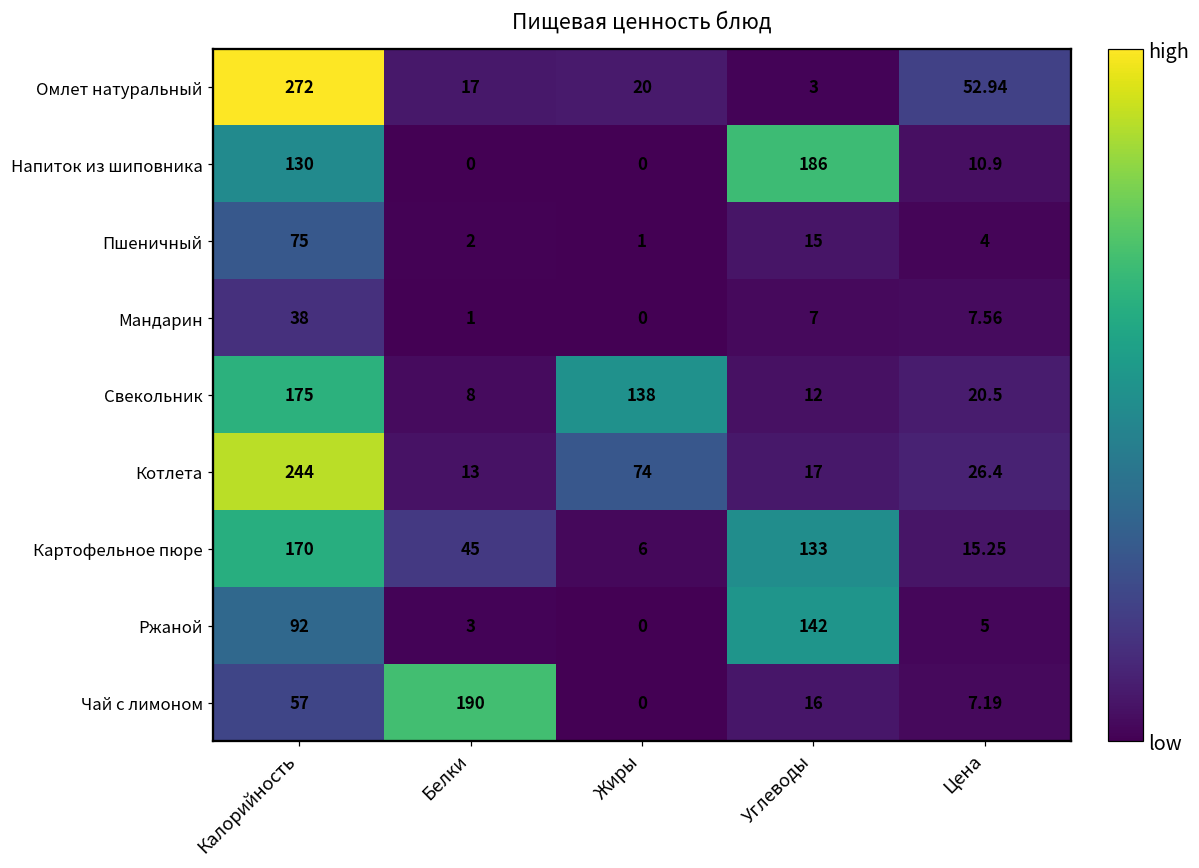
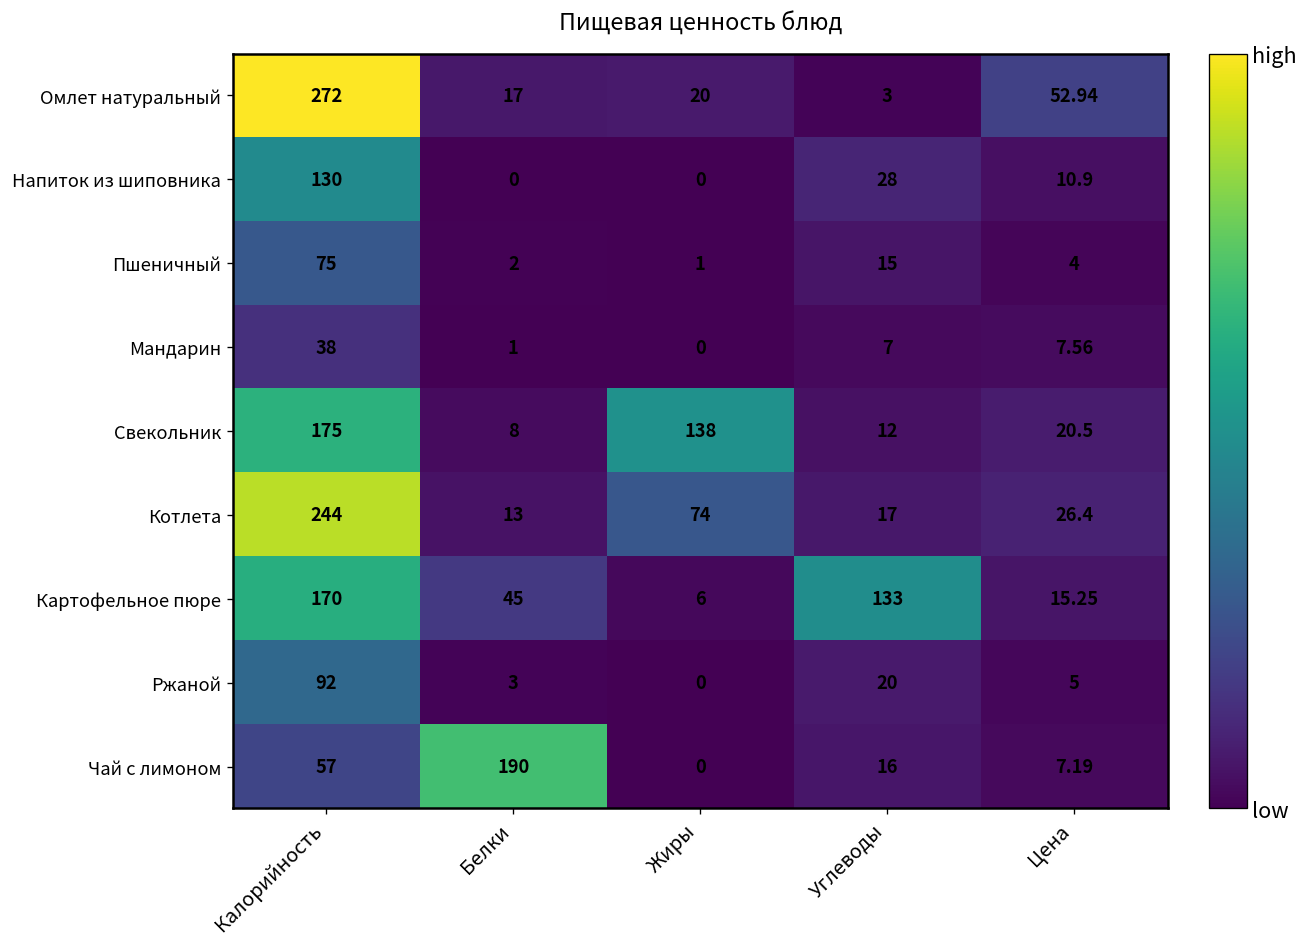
  {
    "Омлет натуральный": {
      "Калорийность": 272,
      "Белки": 17,
      "Жиры": 20,
      "Углеводы": 3,
      "Цена": 52.94
    },
    "Напиток из шиповника": {
      "Калорийность": 130,
      "Белки": 0,
      "Жиры": 0,
-     "Углеводы": 186,
+     "Углеводы": 28,
      "Цена": 10.9
    },
    "Пшеничный": {
      "Калорийность": 75,
      "Белки": 2,
      "Жиры": 1,
      "Углеводы": 15,
      "Цена": 4
    },
    "Мандарин": {
      "Калорийность": 38,
      "Белки": 1,
      "Жиры": 0,
      "Углеводы": 7,
      "Цена": 7.56
    },
    "Свекольник": {
      "Калорийность": 175,
      "Белки": 8,
      "Жиры": 138,
      "Углеводы": 12,
      "Цена": 20.5
    },
    "Котлета": {
      "Калорийность": 244,
      "Белки": 13,
      "Жиры": 74,
      "Углеводы": 17,
      "Цена": 26.4
    },
    "Картофельное пюре": {
      "Калорийность": 170,
      "Белки": 45,
      "Жиры": 6,
      "Углеводы": 133,
      "Цена": 15.25
    },
    "Ржаной": {
      "Калорийность": 92,
      "Белки": 3,
      "Жиры": 0,
-     "Углеводы": 142,
+     "Углеводы": 20,
      "Цена": 5
    },
    "Чай с лимоном": {
      "Калорийность": 57,
      "Белки": 190,
      "Жиры": 0,
      "Углеводы": 16,
      "Цена": 7.19
    }
  }
